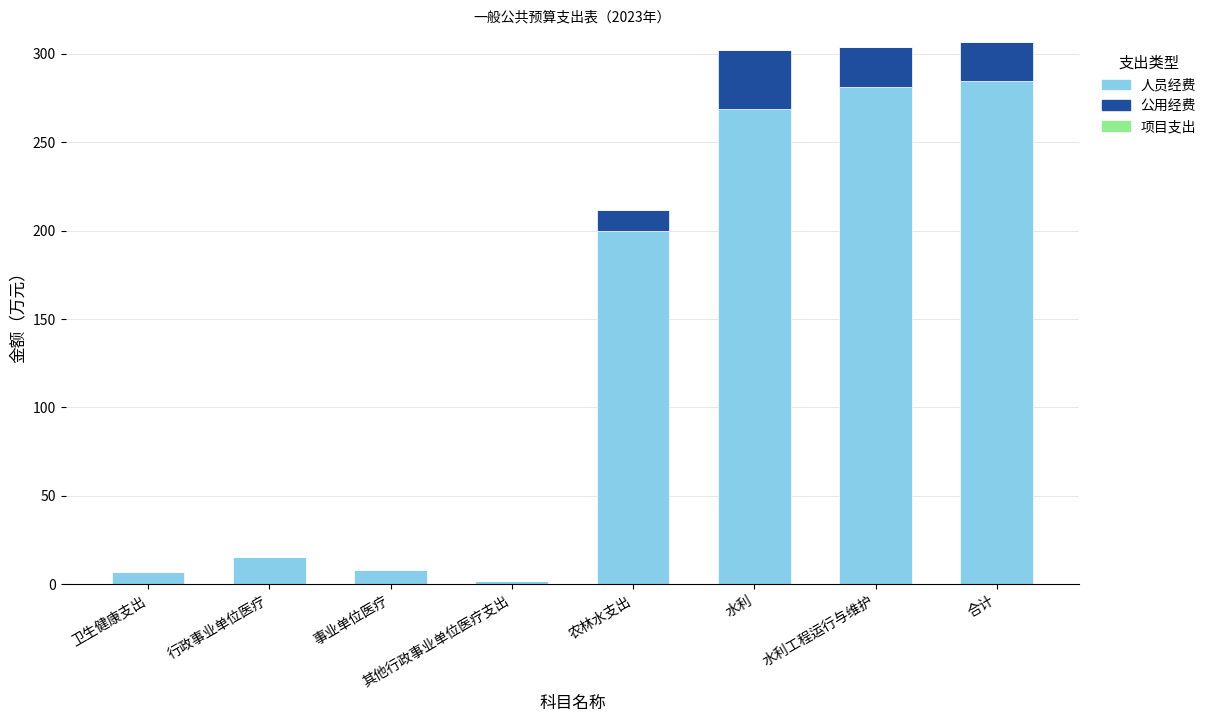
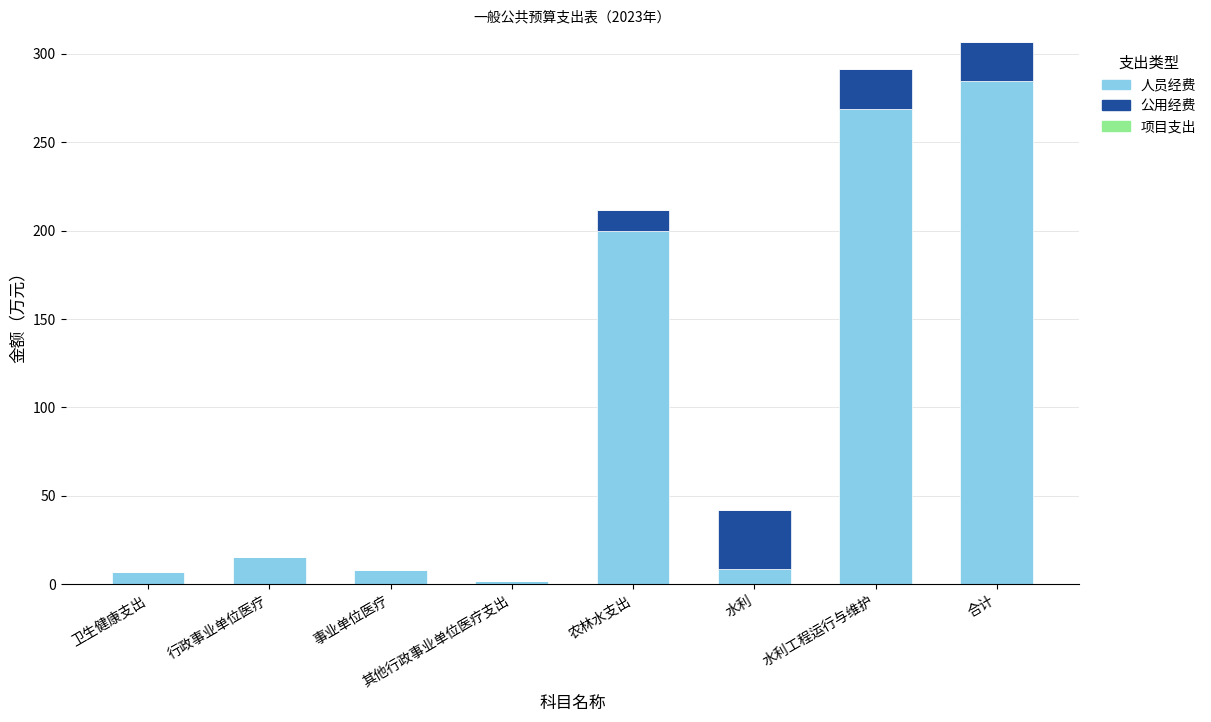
  {
    "人员经费": {
      "卫生健康支出": 7,
      "行政事业单位医疗": 16,
      "事业单位医疗": 8,
      "其他行政事业单位医疗支出": 2,
      "农林水支出": 200,
-     "水利": 269,
-     "水利工程运行与维护": 281,
+     "水利": 9,
+     "水利工程运行与维护": 269,
      "合计": 284
    },
    "项目支出": {
      "卫生健康支出": 0,
      "行政事业单位医疗": 0,
      "事业单位医疗": 0,
      "其他行政事业单位医疗支出": 0
    }
  }
